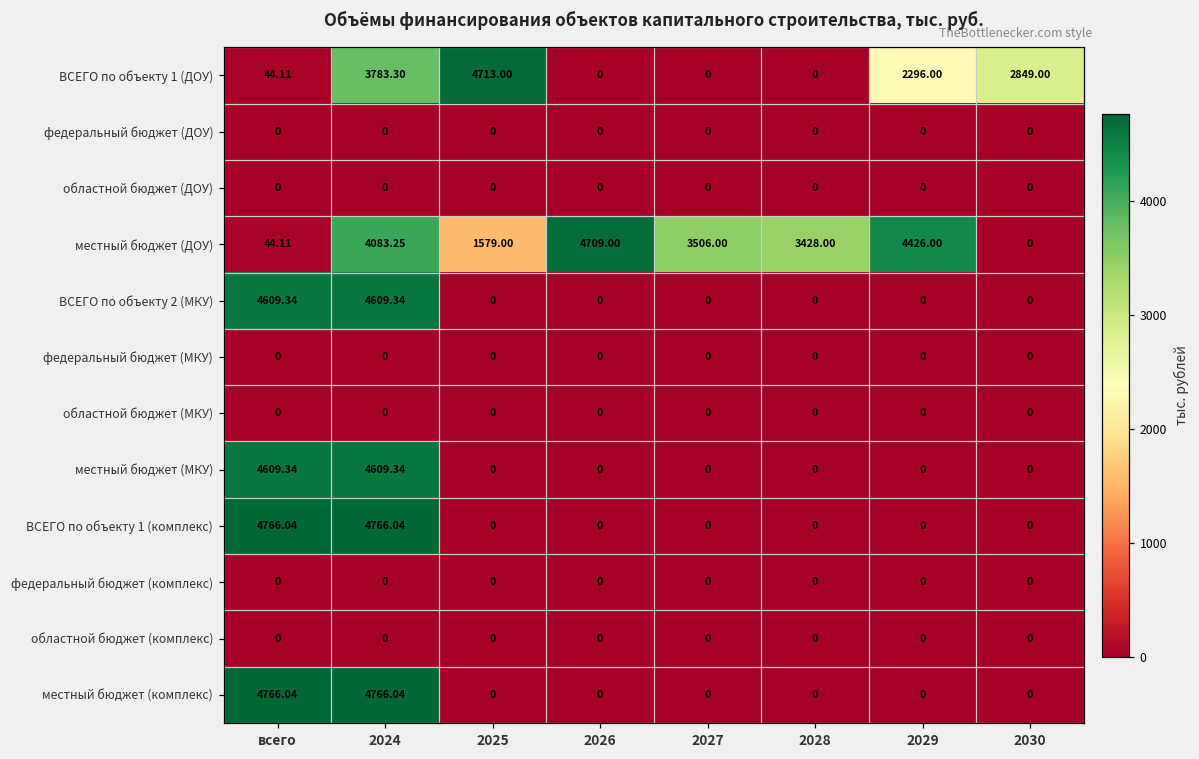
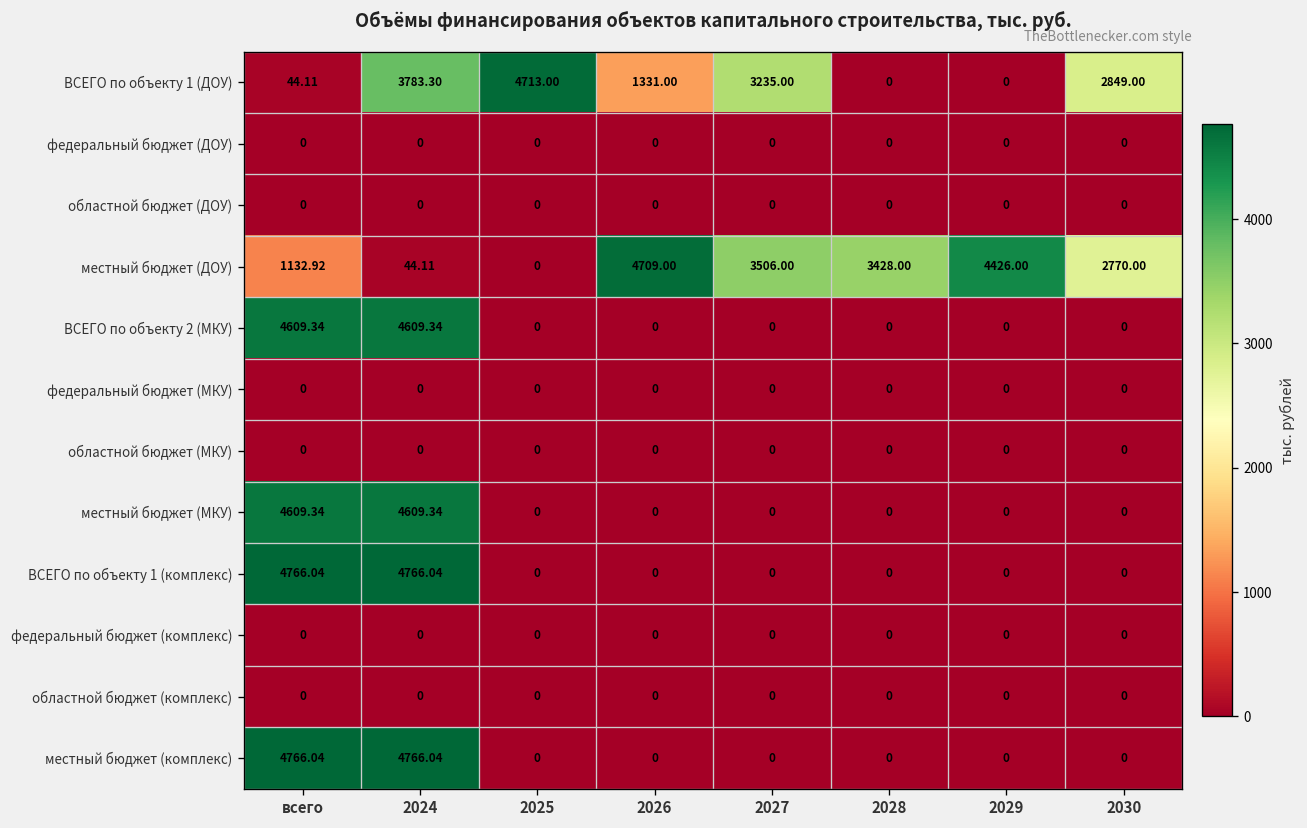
  {
    "ВСЕГО по объекту 1 (ДОУ)": {
      "всего": 44.11,
      "2024": 3783.30,
      "2025": 4713.00,
-     "2026": 0,
-     "2027": 0,
+     "2026": 1331.00,
+     "2027": 3235.00,
      "2028": 0,
-     "2029": 2296.00,
+     "2029": 0,
      "2030": 2849.00
    },
    "федеральный бюджет (ДОУ)": {
      "всего": 0,
      "2024": 0,
      "2025": 0,
      "2026": 0,
      "2027": 0,
      "2028": 0,
      "2029": 0,
      "2030": 0
    },
    "областной бюджет (ДОУ)": {
      "всего": 0,
      "2024": 0,
      "2025": 0,
      "2026": 0,
      "2027": 0,
      "2028": 0,
      "2029": 0,
      "2030": 0
    },
    "местный бюджет (ДОУ)": {
-     "всего": 44.11,
-     "2024": 4083.25,
-     "2025": 1579.00,
+     "всего": 1132.92,
+     "2024": 44.11,
+     "2025": 0,
      "2026": 4709.00,
      "2027": 3506.00,
      "2028": 3428.00,
      "2029": 4426.00,
-     "2030": 0
+     "2030": 2770.00
    },
    "ВСЕГО по объекту 2 (МКУ)": {
      "всего": 4609.34,
      "2024": 4609.34,
      "2025": 0,
      "2026": 0,
      "2027": 0,
      "2028": 0,
      "2029": 0,
      "2030": 0
    },
    "федеральный бюджет (МКУ)": {
      "всего": 0,
      "2024": 0,
      "2025": 0,
      "2026": 0,
      "2027": 0,
      "2028": 0,
      "2029": 0,
      "2030": 0
    },
    "областной бюджет (МКУ)": {
      "всего": 0,
      "2024": 0,
      "2025": 0,
      "2026": 0,
      "2027": 0,
      "2028": 0,
      "2029": 0,
      "2030": 0
    },
    "местный бюджет (МКУ)": {
      "всего": 4609.34,
      "2024": 4609.34,
      "2025": 0,
      "2026": 0,
      "2027": 0,
      "2028": 0,
      "2029": 0,
      "2030": 0
    },
    "ВСЕГО по объекту 1 (комплекс)": {
      "всего": 4766.04,
      "2024": 4766.04,
      "2025": 0,
      "2026": 0,
      "2027": 0,
      "2028": 0,
      "2029": 0,
      "2030": 0
    },
    "федеральный бюджет (комплекс)": {
      "всего": 0,
      "2024": 0,
      "2025": 0,
      "2026": 0,
      "2027": 0,
      "2028": 0,
      "2029": 0,
      "2030": 0
    },
    "областной бюджет (комплекс)": {
      "всего": 0,
      "2024": 0,
      "2025": 0,
      "2026": 0,
      "2027": 0,
      "2028": 0,
      "2029": 0,
      "2030": 0
    },
    "местный бюджет (комплекс)": {
      "всего": 4766.04,
      "2024": 4766.04,
      "2025": 0,
      "2026": 0,
      "2027": 0,
      "2028": 0,
      "2029": 0,
      "2030": 0
    }
  }
